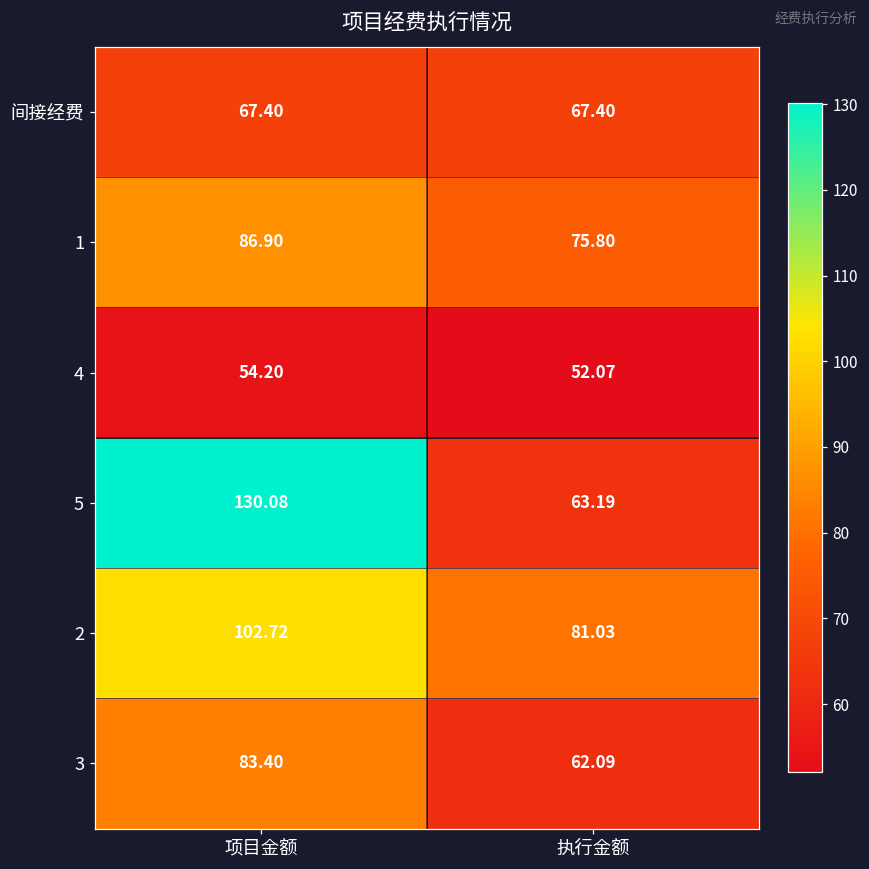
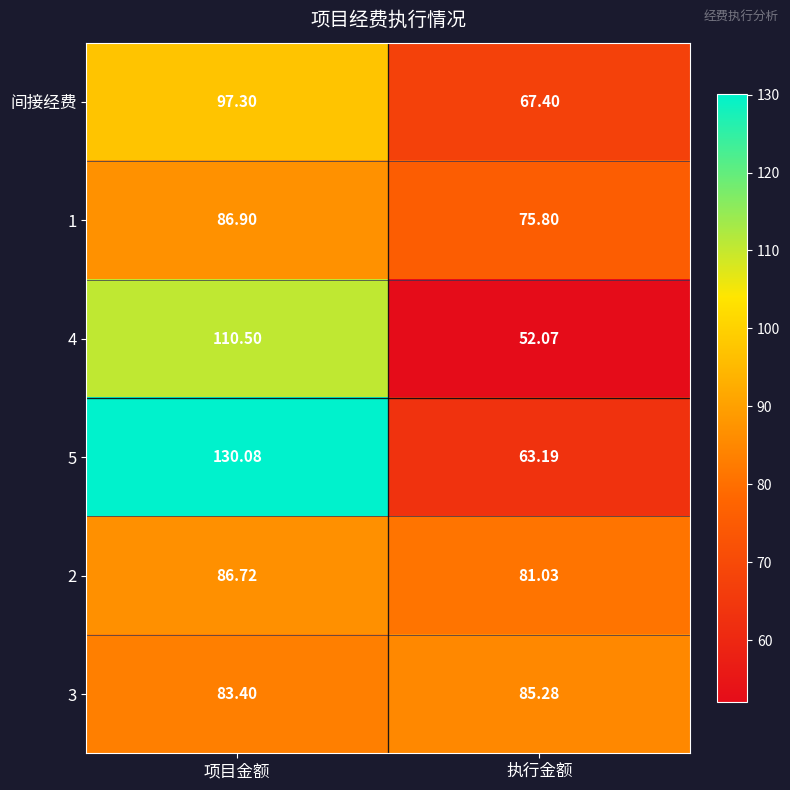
  {
    "间接经费": {
-     "项目金额": 67.40,
+     "项目金额": 97.30,
      "执行金额": 67.40
    },
    "1": {
      "项目金额": 86.90,
      "执行金额": 75.80
    },
    "4": {
-     "项目金额": 54.20,
+     "项目金额": 110.50,
      "执行金额": 52.07
    },
    "5": {
      "项目金额": 130.08,
      "执行金额": 63.19
    },
    "2": {
-     "项目金额": 102.72,
+     "项目金额": 86.72,
      "执行金额": 81.03
    },
    "3": {
      "项目金额": 83.40,
-     "执行金额": 62.09
+     "执行金额": 85.28
    }
  }
